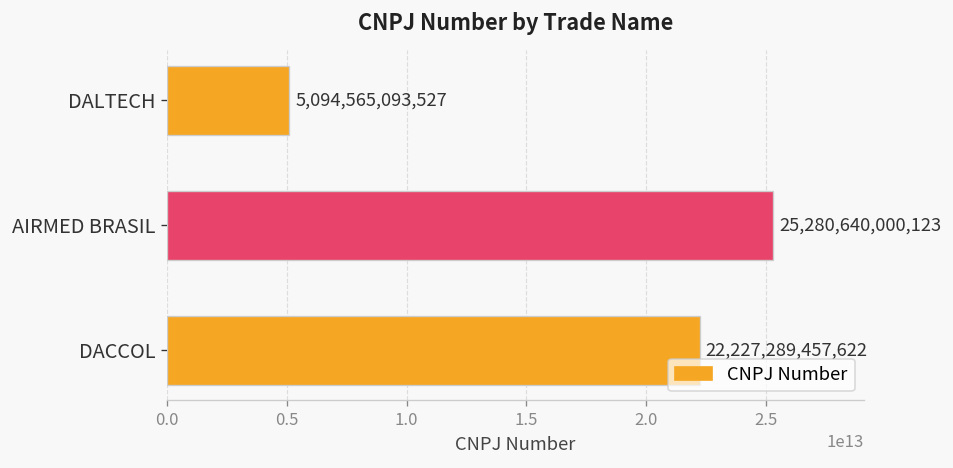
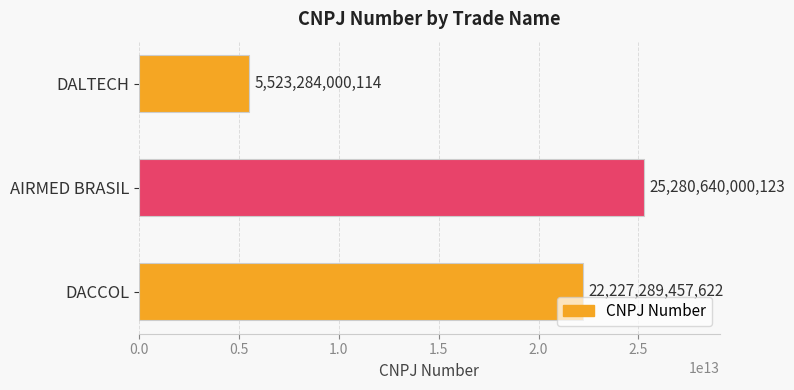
  {
-   "DALTECH": "5,094,565,093,527",
+   "DALTECH": "5,523,284,000,114",
    "AIRMED BRASIL": "25,280,640,000,123"
  }
